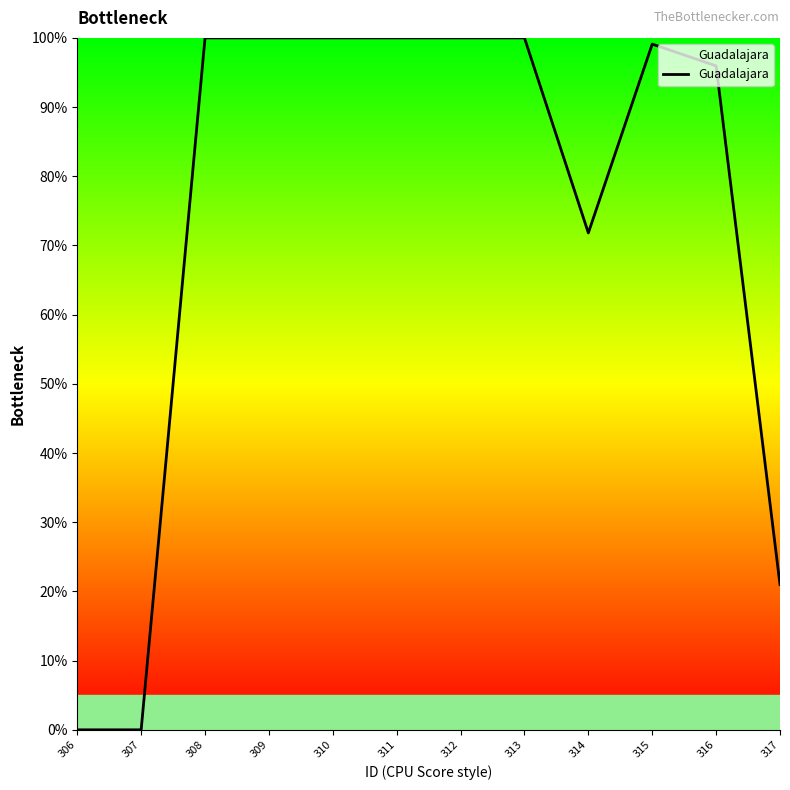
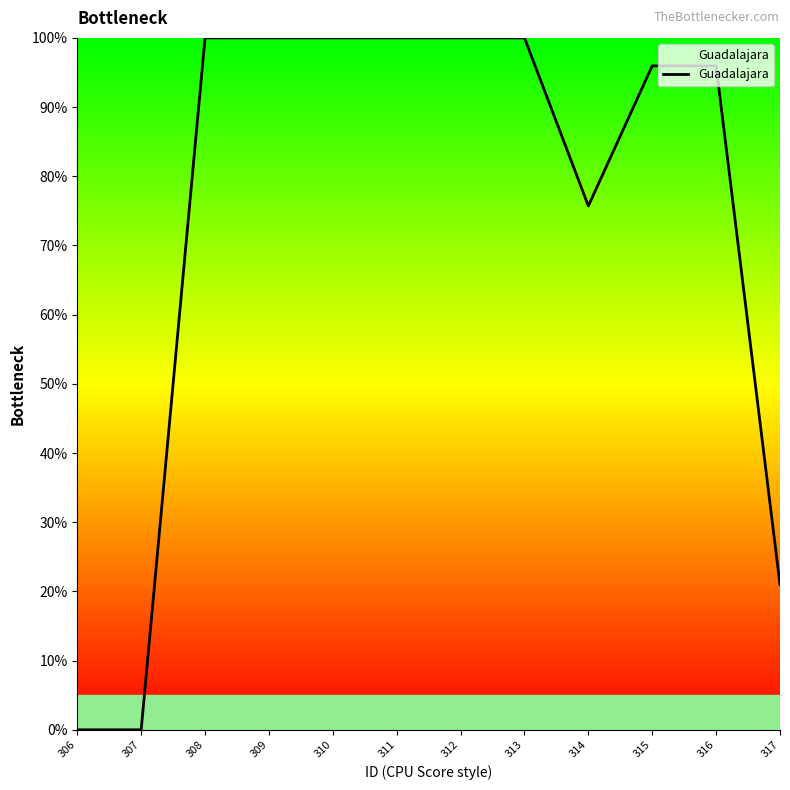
  {
    "308": "100%",
    "309": "100%",
    "310": "100%",
    "311": "100%",
    "312": "100%",
    "313": "100%",
-   "314": "72%",
-   "315": "99%",
+   "314": "76%",
+   "315": "96%",
    "317": "21%"
  }
